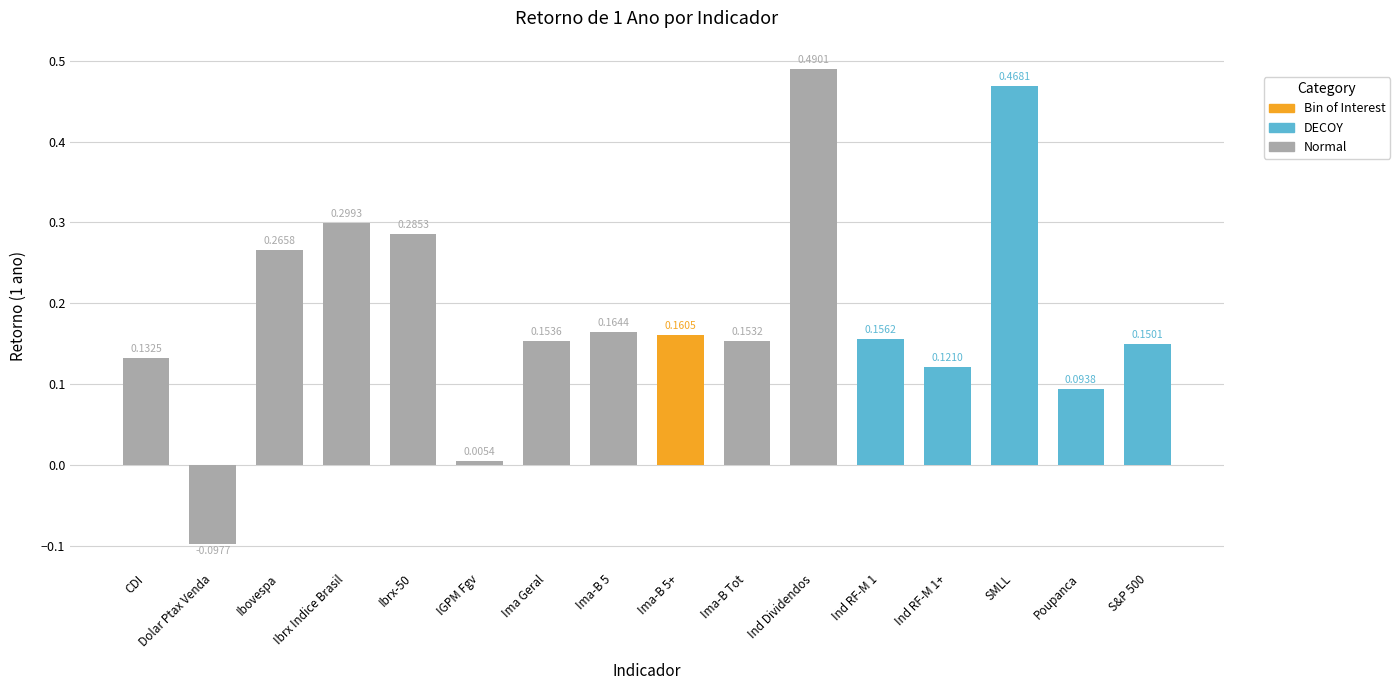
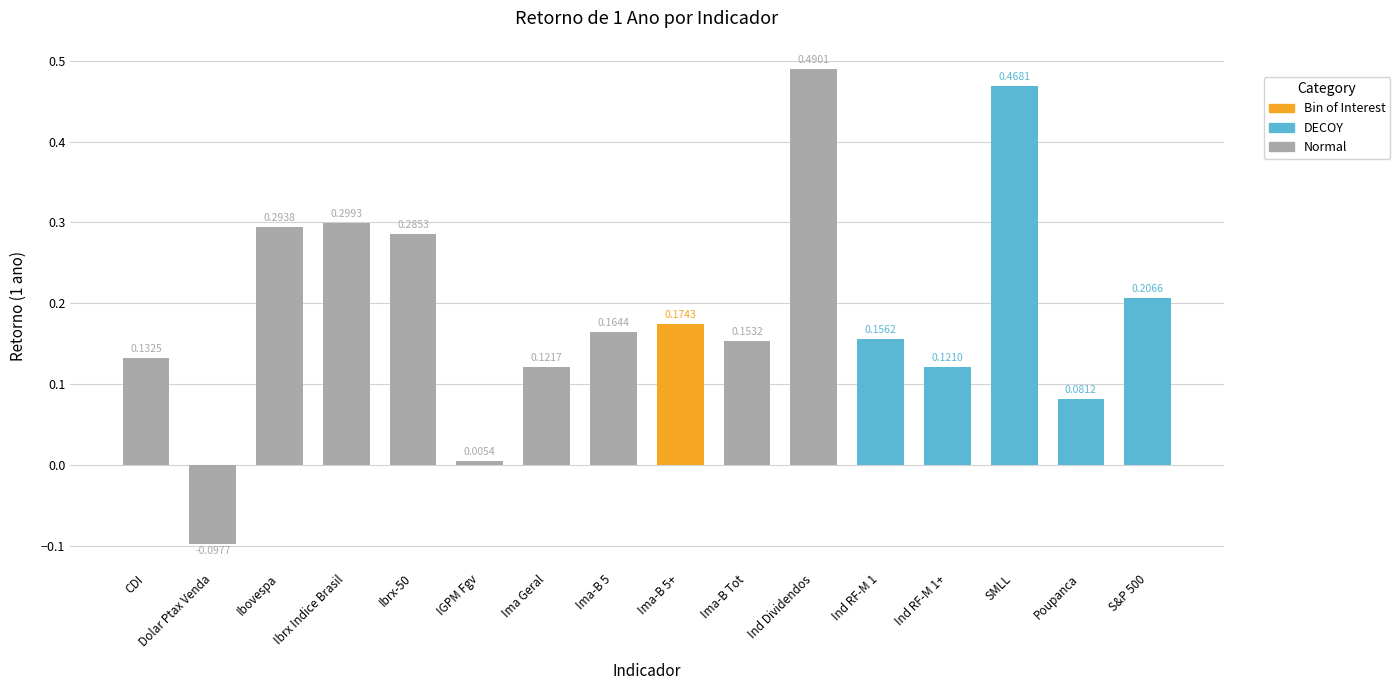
  {
    "CDI": 0.1325,
    "Dolar Ptax Venda": -0.0977,
-   "Ibovespa": 0.2658,
+   "Ibovespa": 0.2938,
    "Ibrx Indice Brasil": 0.2993,
    "Ibrx-50": 0.2853,
    "IGPM Fgv": 0.0054,
-   "Ima Geral": 0.1536,
+   "Ima Geral": 0.1217,
    "Ima-B 5": 0.1644,
-   "Ima-B 5+": 0.1605,
+   "Ima-B 5+": 0.1743,
    "Ima-B Tot": 0.1532,
    "Ind Dividendos": 0.4901,
    "Ind RF-M 1": 0.1562,
    "Ind RF-M 1+": 0.1210,
    "SMLL": 0.4681,
-   "Poupanca": 0.0938,
-   "S&P 500": 0.1501
+   "Poupanca": 0.0812,
+   "S&P 500": 0.2066
  }
